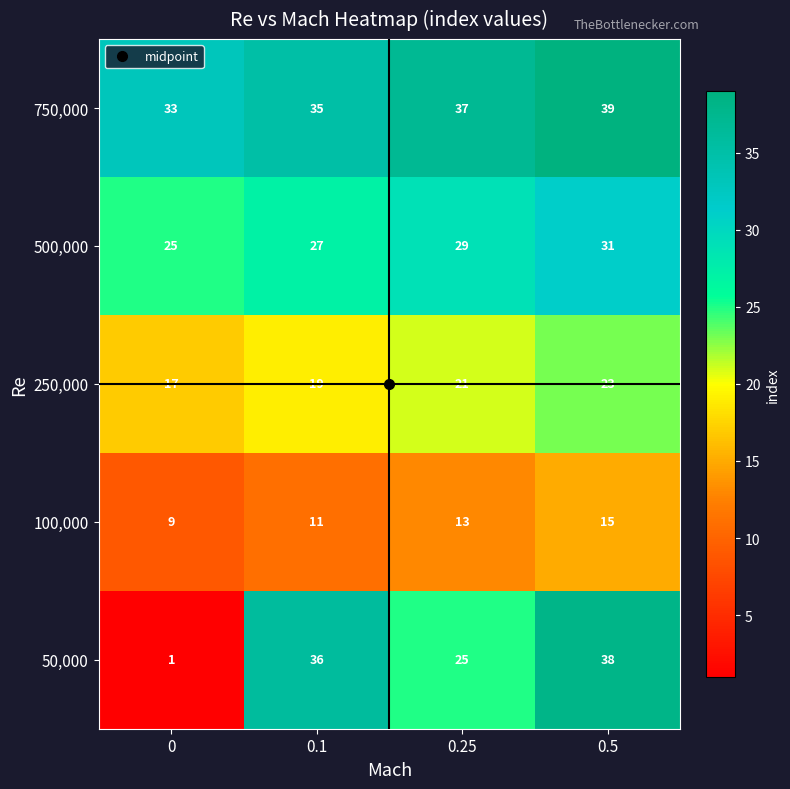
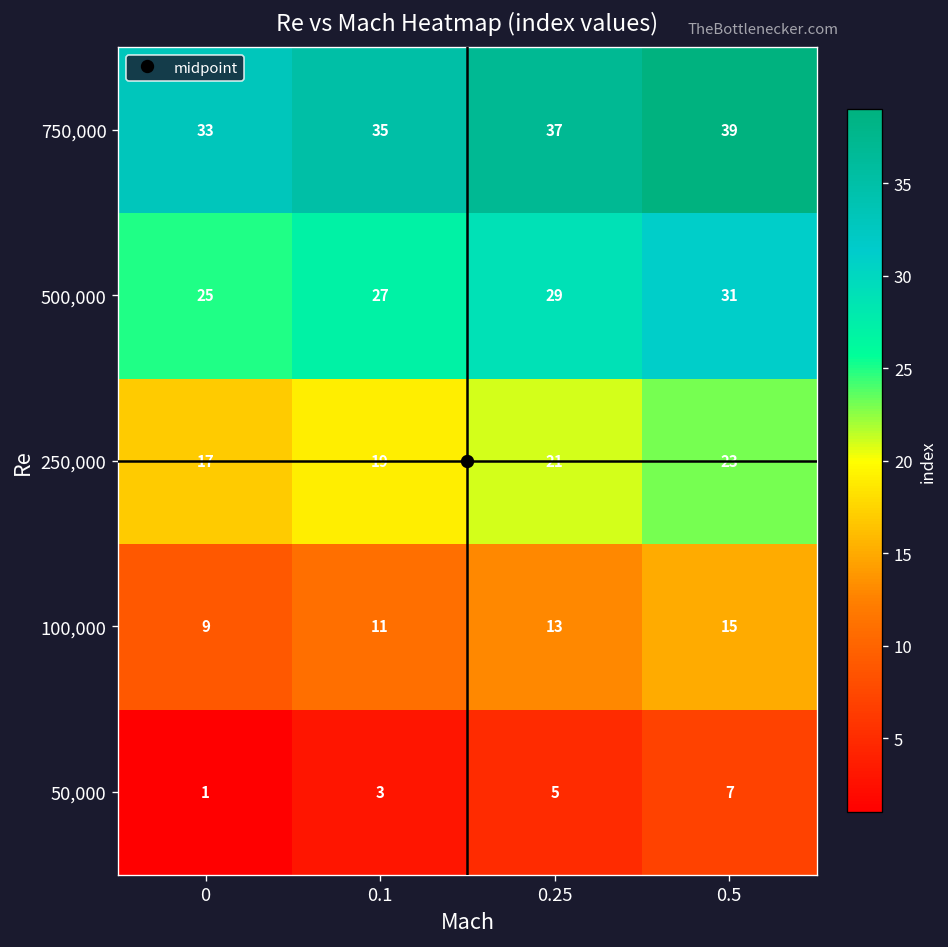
  {
    "750,000": {
      "0": 33,
      "0.1": 35,
      "0.25": 37,
      "0.5": 39
    },
    "500,000": {
      "0": 25,
      "0.1": 27,
      "0.25": 29,
      "0.5": 31
    },
    "250,000": {
      "0": 17,
      "0.1": 19,
      "0.25": 21,
      "0.5": 23
    },
    "100,000": {
      "0": 9,
      "0.1": 11,
      "0.25": 13,
      "0.5": 15
    },
    "50,000": {
      "0": 1,
-     "0.1": 36,
-     "0.25": 25,
-     "0.5": 38
+     "0.1": 3,
+     "0.25": 5,
+     "0.5": 7
    }
  }
